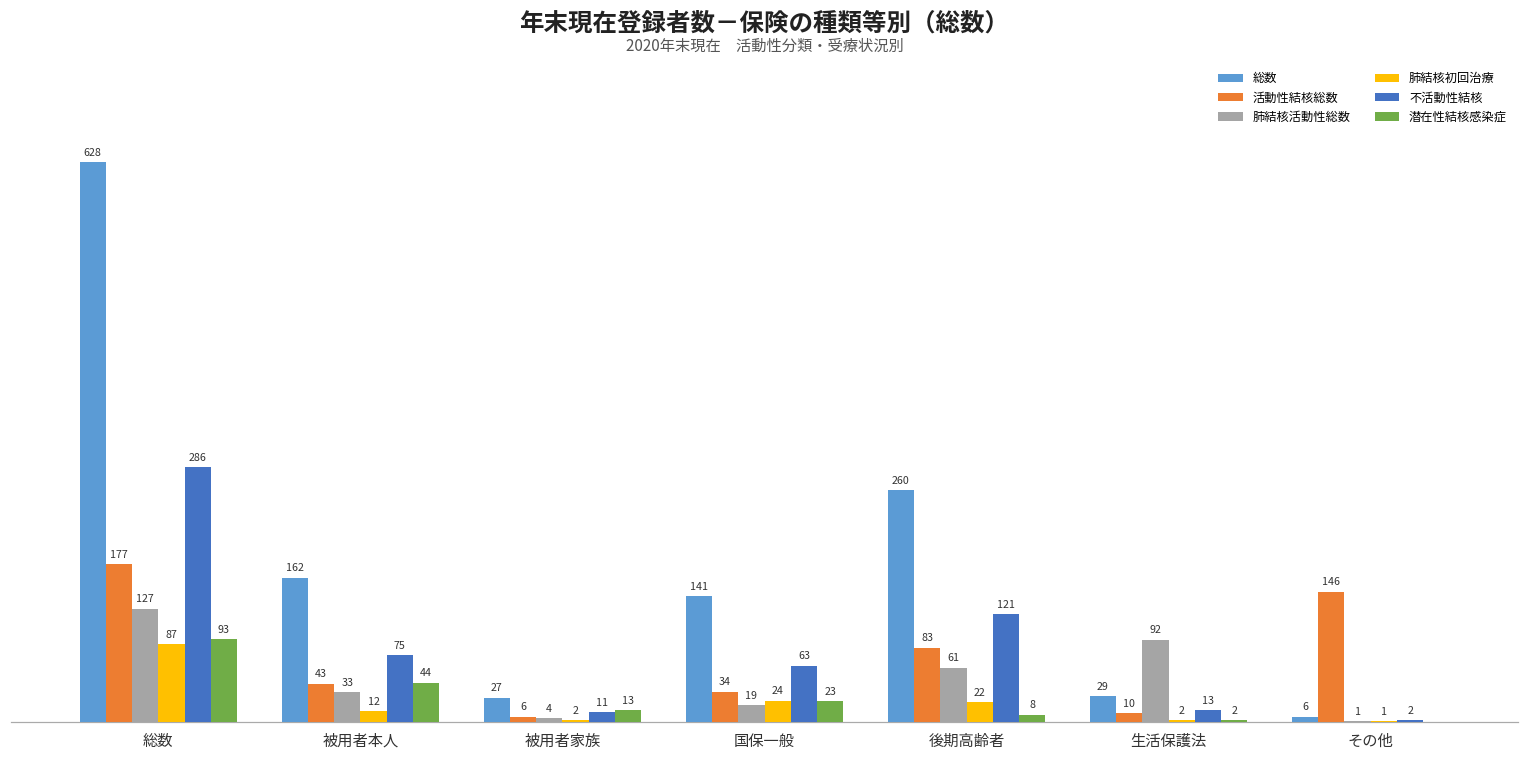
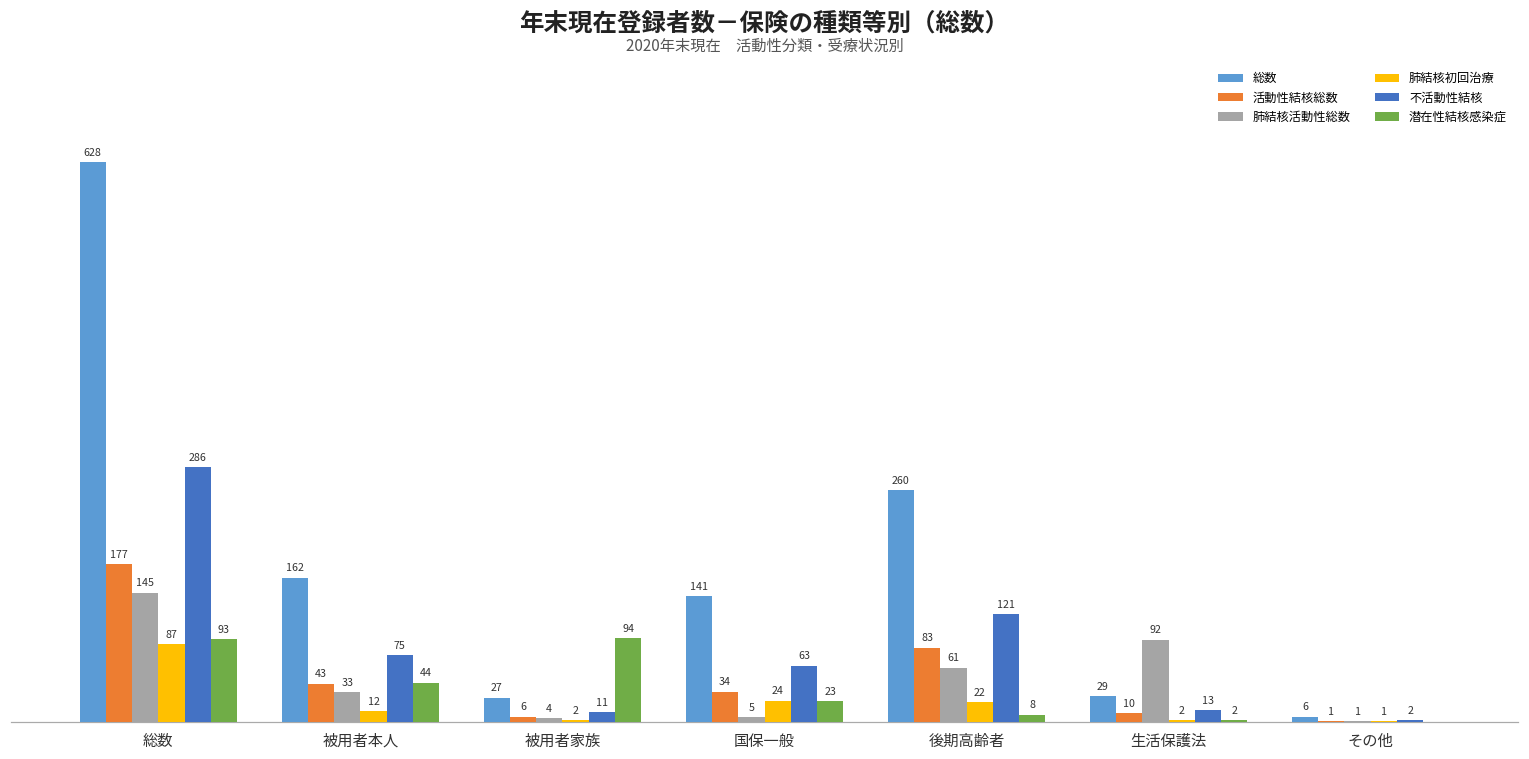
  {
    "活動性結核総数": {
      "総数": 177,
      "被用者本人": 43,
      "被用者家族": 6,
      "国保一般": 34,
      "後期高齢者": 83,
      "生活保護法": 10,
-     "その他": 146
+     "その他": 1
    },
    "肺結核活動性総数": {
-     "総数": 127,
+     "総数": 145,
      "被用者本人": 33,
      "被用者家族": 4,
-     "国保一般": 19,
+     "国保一般": 5,
      "後期高齢者": 61,
      "生活保護法": 92,
      "その他": 1
    },
    "肺結核初回治療": {
      "総数": 87,
      "被用者本人": 12,
      "被用者家族": 2,
      "国保一般": 24,
      "後期高齢者": 22,
      "生活保護法": 2,
      "その他": 1
    },
    "潜在性結核感染症": {
      "総数": 93,
      "被用者本人": 44,
-     "被用者家族": 13,
+     "被用者家族": 94,
      "国保一般": 23,
      "後期高齢者": 8,
      "生活保護法": 2
    }
  }
